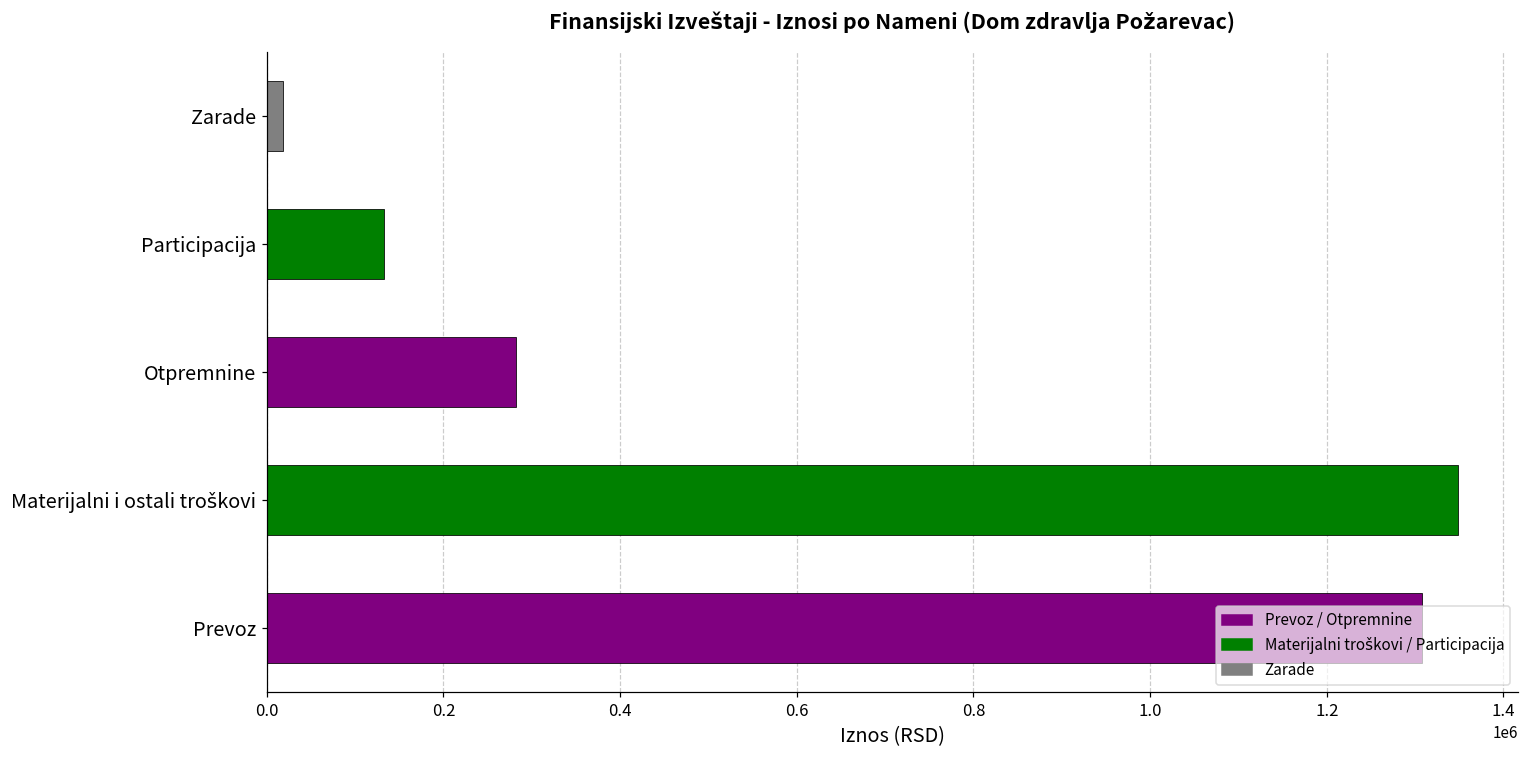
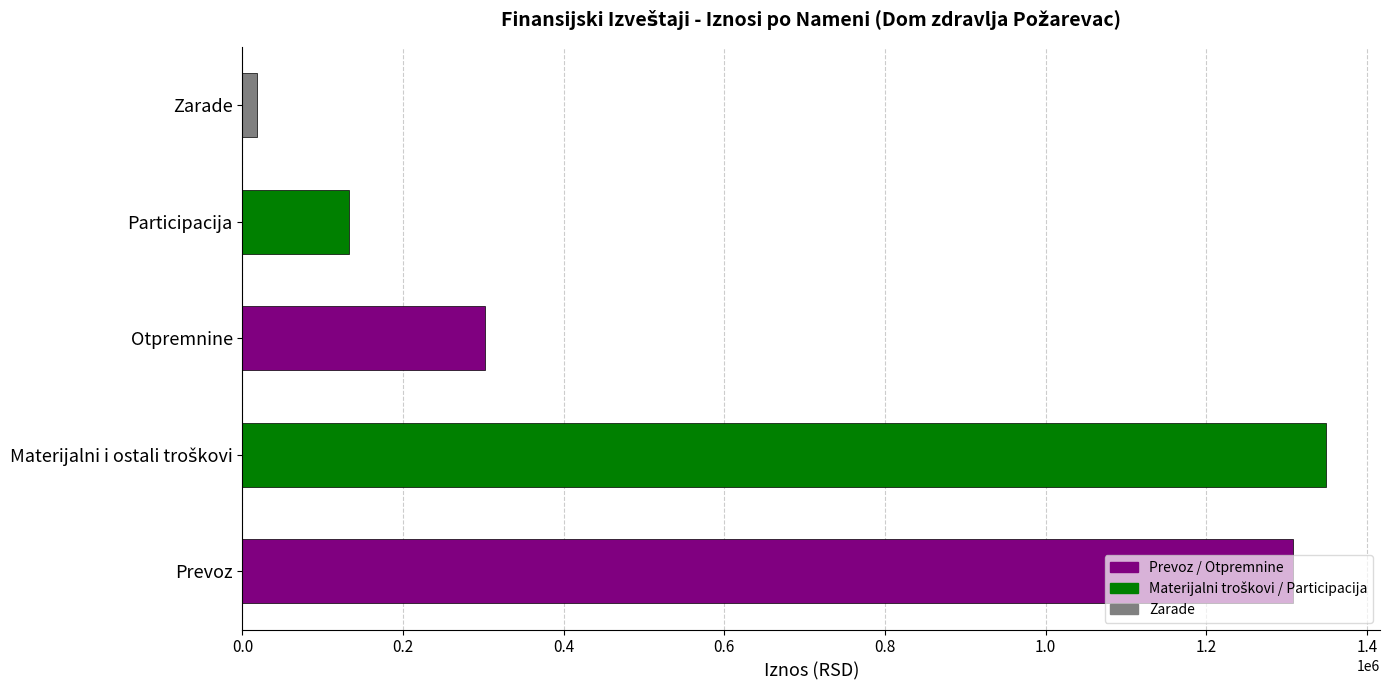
  {
    "Zarade": 20000,
    "Participacija": 130000,
-   "Otpremnine": 280000,
+   "Otpremnine": 300000,
    "Materijalni i ostali troškovi": 1350000
  }
